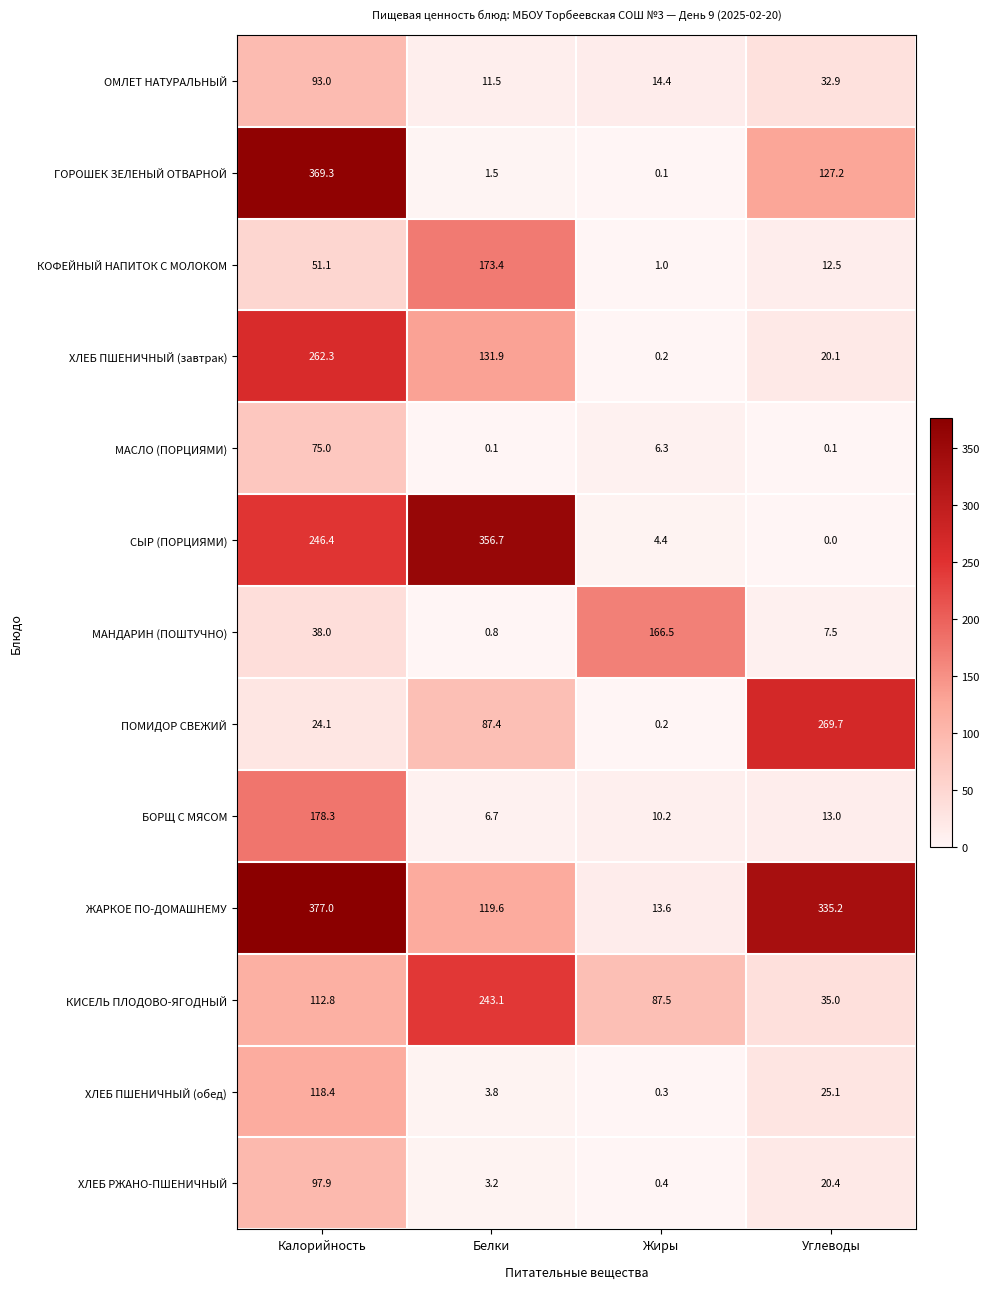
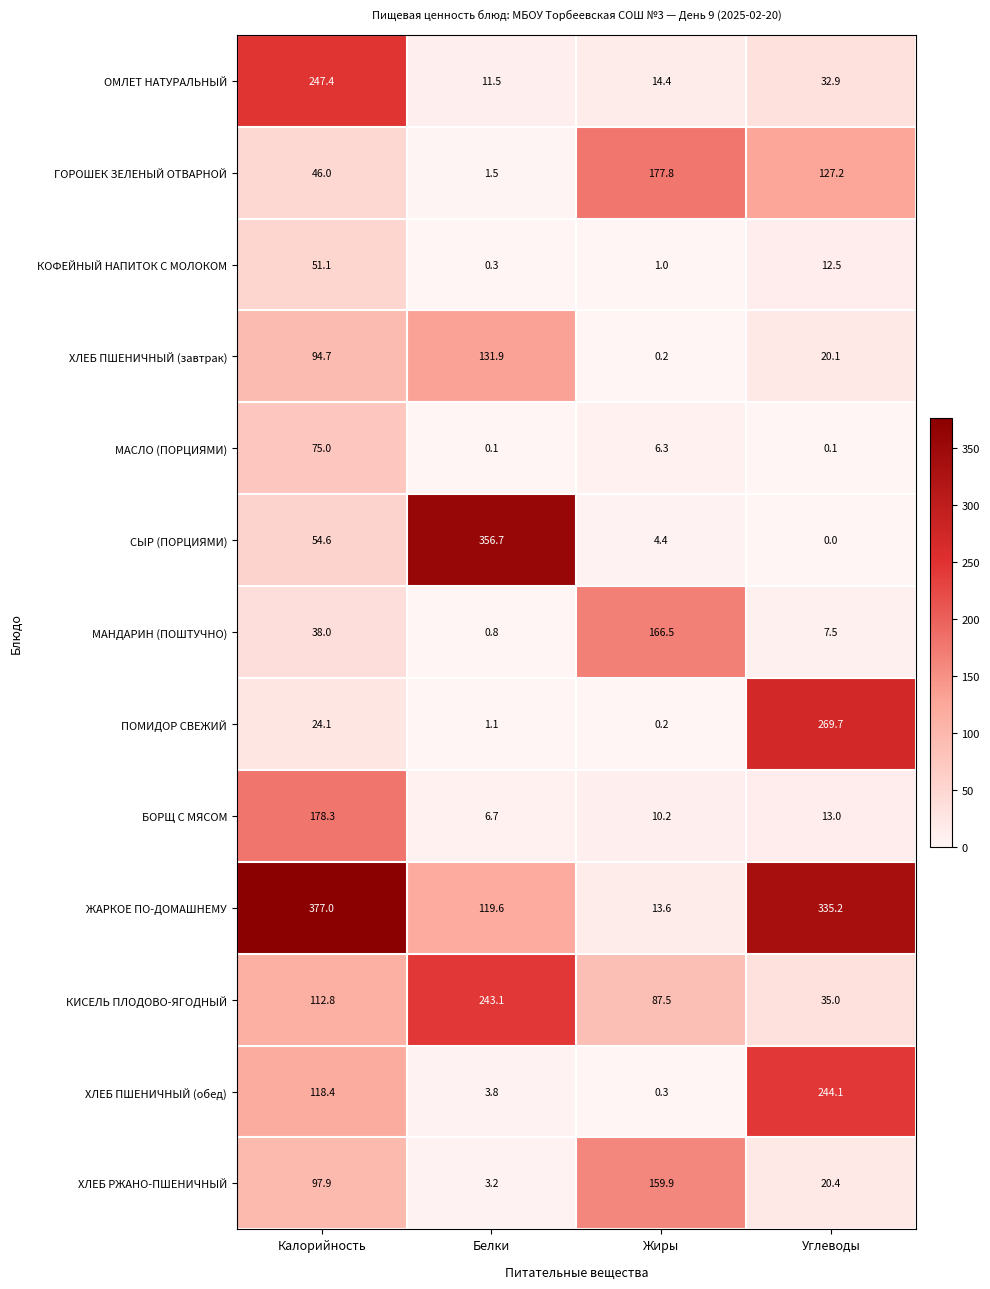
  {
    "ОМЛЕТ НАТУРАЛЬНЫЙ": {
-     "Калорийность": 93.0,
+     "Калорийность": 247.4,
      "Белки": 11.5,
      "Жиры": 14.4,
      "Углеводы": 32.9
    },
    "ГОРОШЕК ЗЕЛЕНЫЙ ОТВАРНОЙ": {
-     "Калорийность": 369.3,
+     "Калорийность": 46.0,
      "Белки": 1.5,
-     "Жиры": 0.1,
+     "Жиры": 177.8,
      "Углеводы": 127.2
    },
    "КОФЕЙНЫЙ НАПИТОК С МОЛОКОМ": {
      "Калорийность": 51.1,
-     "Белки": 173.4,
+     "Белки": 0.3,
      "Жиры": 1.0,
      "Углеводы": 12.5
    },
    "ХЛЕБ ПШЕНИЧНЫЙ (завтрак)": {
-     "Калорийность": 262.3,
+     "Калорийность": 94.7,
      "Белки": 131.9,
      "Жиры": 0.2,
      "Углеводы": 20.1
    },
    "МАСЛО (ПОРЦИЯМИ)": {
      "Калорийность": 75.0,
      "Белки": 0.1,
      "Жиры": 6.3,
      "Углеводы": 0.1
    },
    "СЫР (ПОРЦИЯМИ)": {
-     "Калорийность": 246.4,
+     "Калорийность": 54.6,
      "Белки": 356.7,
      "Жиры": 4.4,
      "Углеводы": 0.0
    },
    "МАНДАРИН (ПОШТУЧНО)": {
      "Калорийность": 38.0,
      "Белки": 0.8,
      "Жиры": 166.5,
      "Углеводы": 7.5
    },
    "ПОМИДОР СВЕЖИЙ": {
      "Калорийность": 24.1,
-     "Белки": 87.4,
+     "Белки": 1.1,
      "Жиры": 0.2,
      "Углеводы": 269.7
    },
    "БОРЩ С МЯСОМ": {
      "Калорийность": 178.3,
      "Белки": 6.7,
      "Жиры": 10.2,
      "Углеводы": 13.0
    },
    "ЖАРКОЕ ПО-ДОМАШНЕМУ": {
      "Калорийность": 377.0,
      "Белки": 119.6,
      "Жиры": 13.6,
      "Углеводы": 335.2
    },
    "КИСЕЛЬ ПЛОДОВО-ЯГОДНЫЙ": {
      "Калорийность": 112.8,
      "Белки": 243.1,
      "Жиры": 87.5,
      "Углеводы": 35.0
    },
    "ХЛЕБ ПШЕНИЧНЫЙ (обед)": {
      "Калорийность": 118.4,
      "Белки": 3.8,
      "Жиры": 0.3,
-     "Углеводы": 25.1
+     "Углеводы": 244.1
    },
    "ХЛЕБ РЖАНО-ПШЕНИЧНЫЙ": {
      "Калорийность": 97.9,
      "Белки": 3.2,
-     "Жиры": 0.4,
+     "Жиры": 159.9,
      "Углеводы": 20.4
    }
  }
